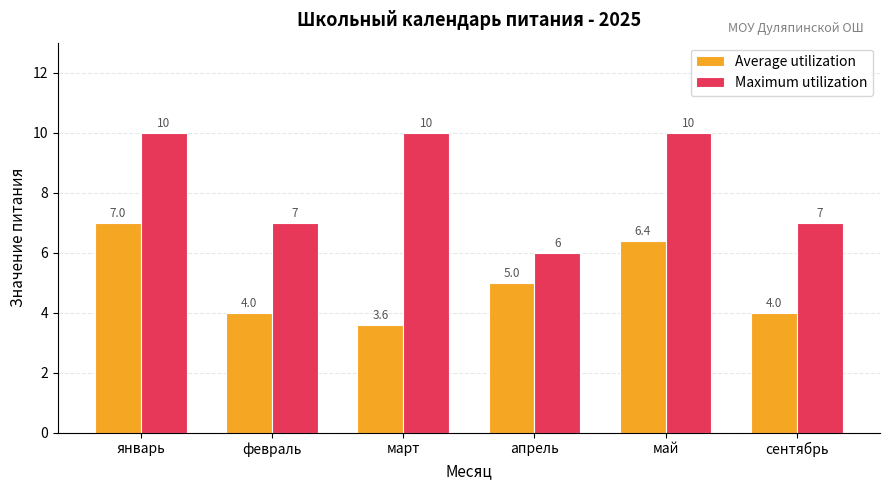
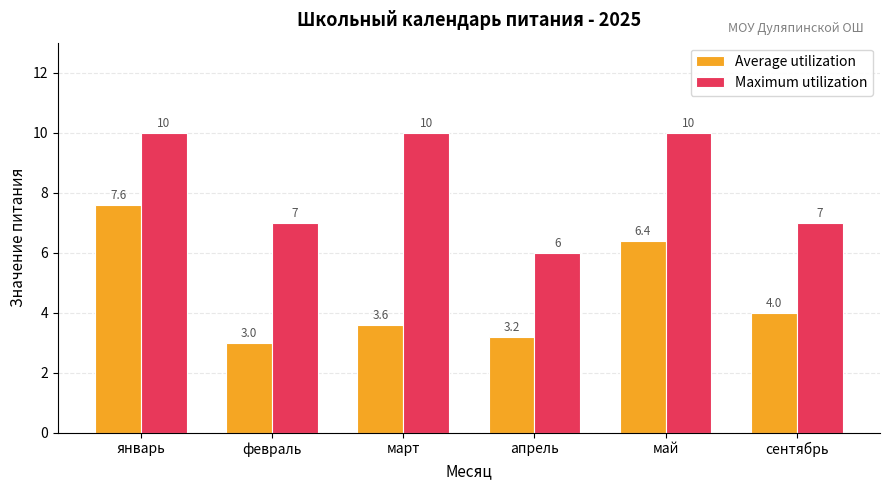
  {
    "Average utilization": {
-     "январь": 7.0,
-     "февраль": 4.0,
+     "январь": 7.6,
+     "февраль": 3.0,
      "март": 3.6,
-     "апрель": 5.0,
+     "апрель": 3.2,
      "май": 6.4,
      "сентябрь": 4.0
    },
    "Maximum utilization": {
      "январь": 10,
      "февраль": 7,
      "март": 10,
      "апрель": 6,
      "май": 10,
      "сентябрь": 7
    }
  }
